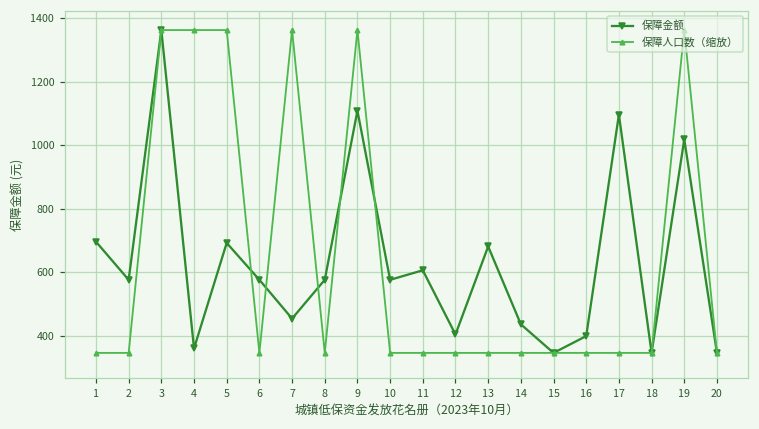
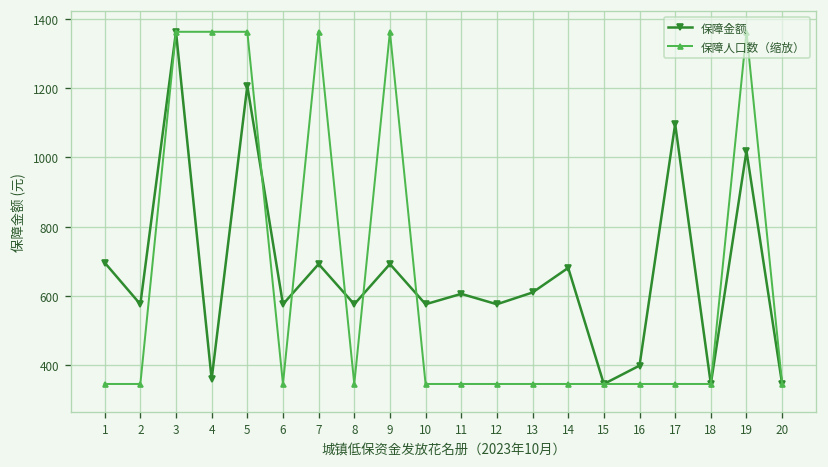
  {
    "保障金额": {
      "1": 700,
      "2": 580,
      "4": 360,
-     "5": 690,
+     "5": 1210,
      "6": 580,
-     "7": 450,
+     "7": 690,
      "8": 580,
-     "9": 1110,
+     "9": 690,
      "10": 580,
      "11": 610,
-     "12": 400,
-     "13": 680,
-     "14": 440,
+     "12": 580,
+     "13": 610,
+     "14": 680,
      "16": 400,
      "17": 1100,
      "19": 1020
    },
    "保障人口数（缩放）": {
      "1": 350,
      "2": 350,
      "4": 1360,
      "5": 1360,
      "6": 350,
      "7": 1360,
      "8": 350,
      "9": 1360,
      "10": 350,
      "11": 350,
      "12": 350,
      "13": 350,
      "14": 350,
      "16": 350,
      "17": 350
    }
  }
